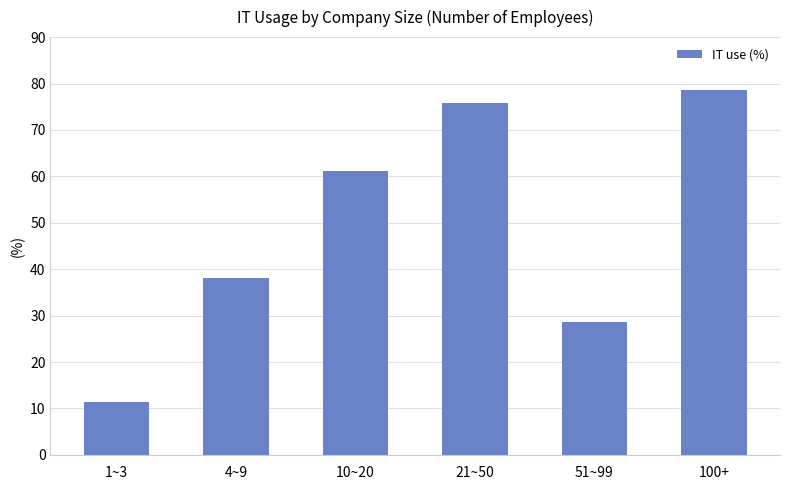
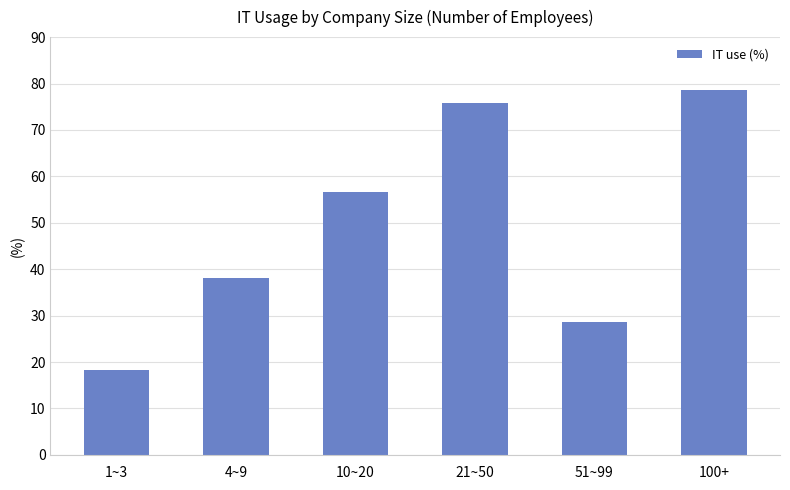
  {
-   "1~3": 11,
+   "1~3": 18,
    "4~9": 38,
-   "10~20": 61,
+   "10~20": 57,
    "21~50": 76,
    "51~99": 29,
    "100+": 79
  }
